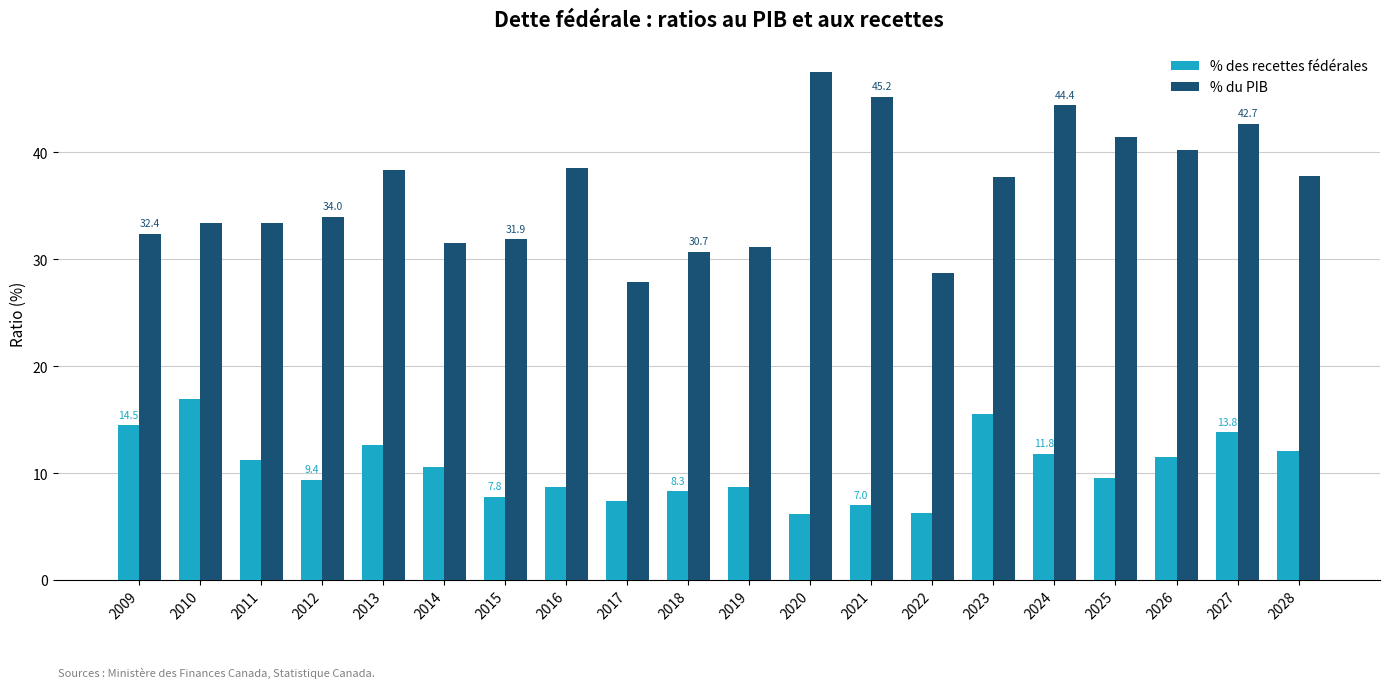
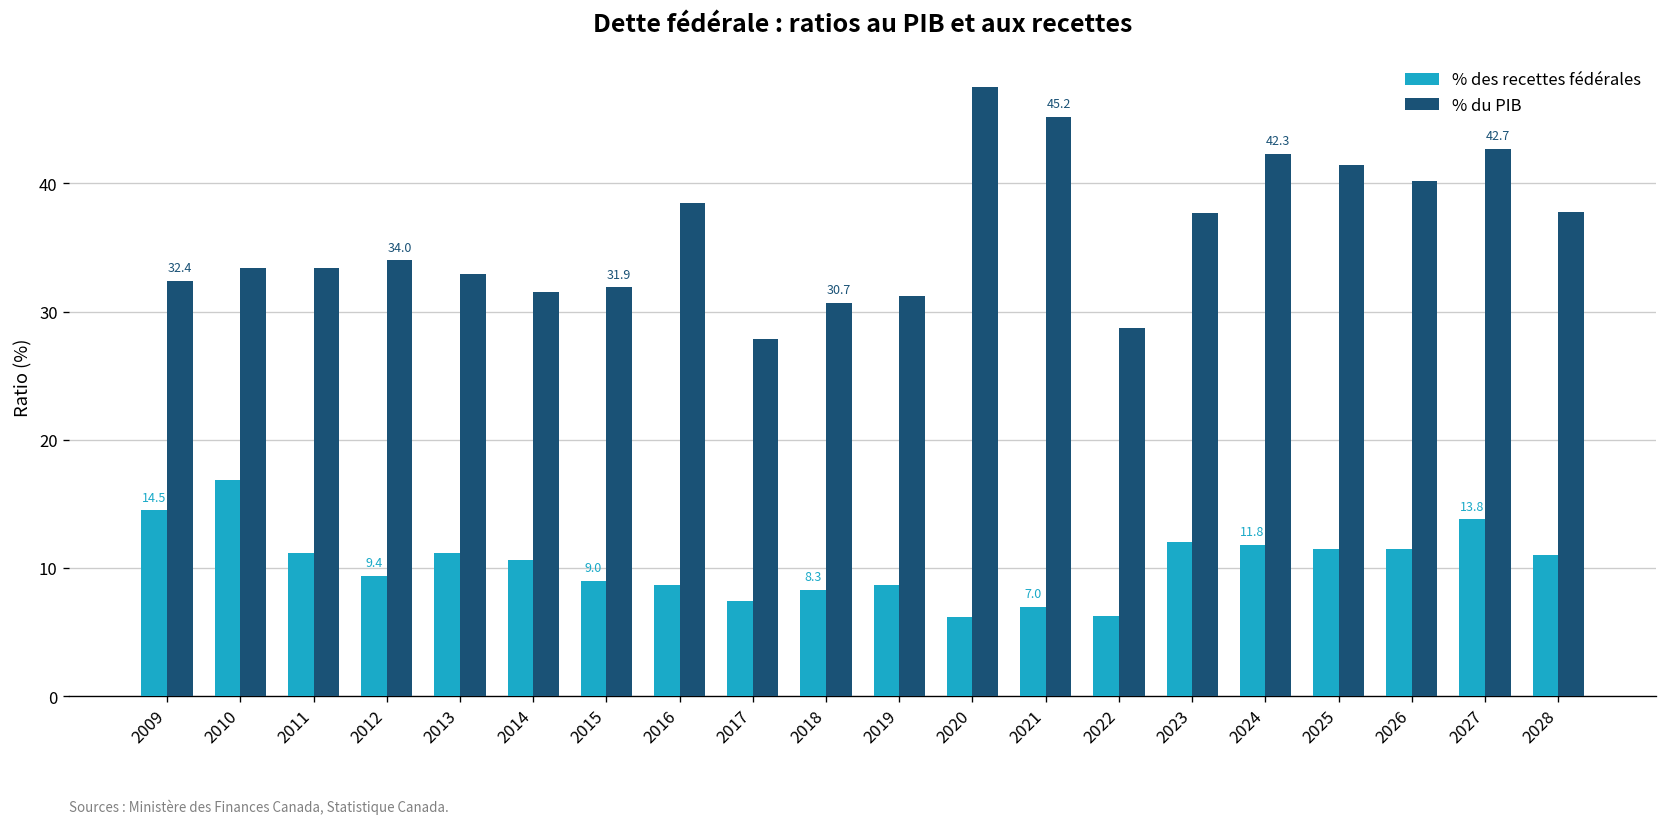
  {
    "% des recettes fédérales": {
      "2009": 14.5,
      "2012": 9.4,
-     "2013": 12.6,
-     "2015": 7.8,
+     "2013": 11.2,
+     "2015": 9.0,
      "2018": 8.3,
      "2021": 7.0,
-     "2023": 15.5,
+     "2023": 12.0,
      "2024": 11.8,
-     "2025": 9.5,
+     "2025": 11.5,
      "2027": 13.8,
-     "2028": 12.1
+     "2028": 11.0
    },
    "% du PIB": {
      "2009": 32.4,
      "2012": 34.0,
-     "2013": 38.4,
+     "2013": 32.9,
      "2015": 31.9,
      "2018": 30.7,
      "2021": 45.2,
-     "2024": 44.4,
+     "2024": 42.3,
      "2027": 42.7
    }
  }
